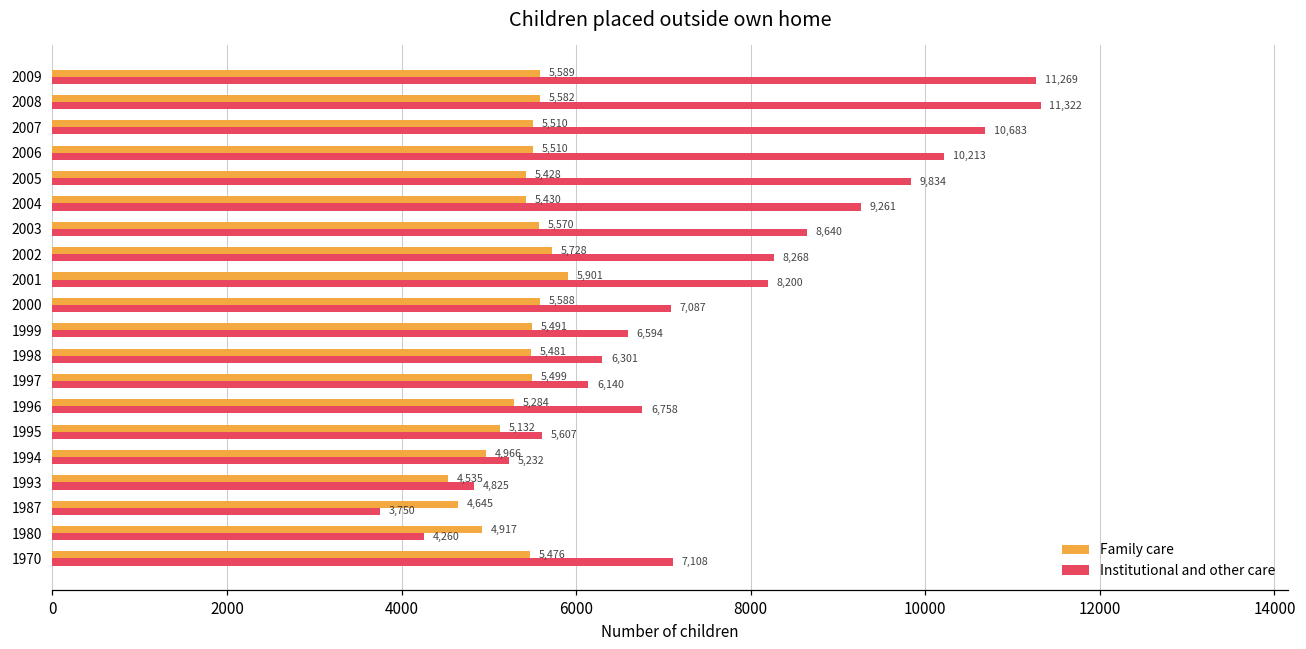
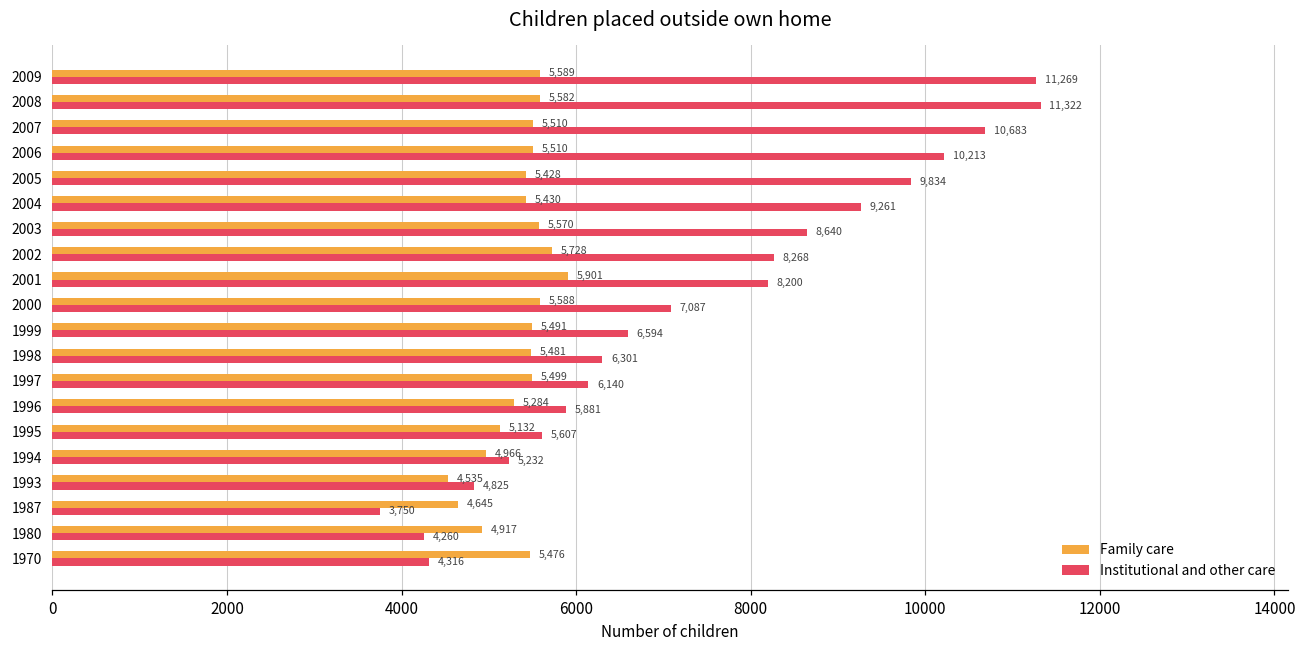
  {
    "Family care": {
      "2009": "5,589",
      "2008": "5,582",
      "2007": "5,510",
      "2006": "5,510",
      "2005": "5,428",
      "2004": "5,430",
      "2003": "5,570",
      "2002": "5,728",
      "2001": "5,901",
      "2000": "5,588",
      "1999": "5,491",
      "1998": "5,481",
      "1997": "5,499",
      "1996": "5,284",
      "1995": "5,132",
      "1994": "4,966",
      "1993": "4,535",
      "1987": "4,645",
      "1980": "4,917",
      "1970": "5,476"
    },
    "Institutional and other care": {
      "2009": "11,269",
      "2008": "11,322",
      "2007": "10,683",
      "2006": "10,213",
      "2005": "9,834",
      "2004": "9,261",
      "2003": "8,640",
      "2002": "8,268",
      "2001": "8,200",
      "2000": "7,087",
      "1999": "6,594",
      "1998": "6,301",
      "1997": "6,140",
-     "1996": "6,758",
+     "1996": "5,881",
      "1995": "5,607",
      "1994": "5,232",
      "1993": "4,825",
      "1987": "3,750",
      "1980": "4,260",
-     "1970": "7,108"
+     "1970": "4,316"
    }
  }
